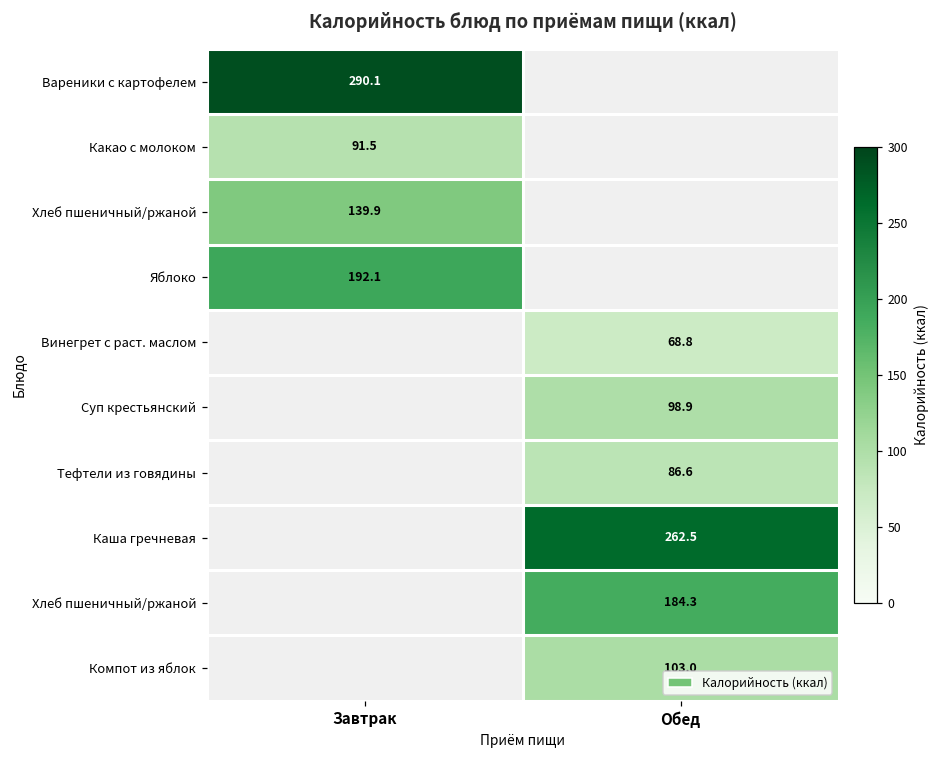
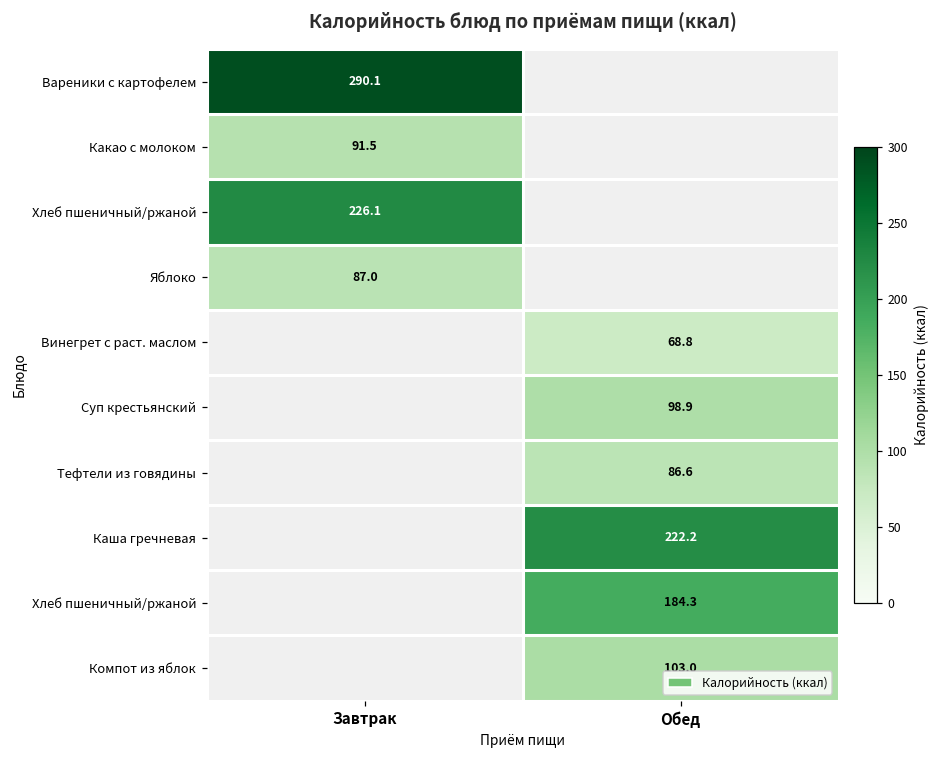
  {
    "Вареники с картофелем": {
      "Завтрак": 290.1
    },
    "Какао с молоком": {
      "Завтрак": 91.5
    },
    "Хлеб пшеничный/ржаной": {
-     "Завтрак": 139.9,
+     "Завтрак": 226.1,
      "Обед": 184.3
    },
    "Яблоко": {
-     "Завтрак": 192.1
+     "Завтрак": 87.0
    },
    "Винегрет с раст. маслом": {
      "Обед": 68.8
    },
    "Суп крестьянский": {
      "Обед": 98.9
    },
    "Тефтели из говядины": {
      "Обед": 86.6
    },
    "Каша гречневая": {
-     "Обед": 262.5
+     "Обед": 222.2
    }
  }
